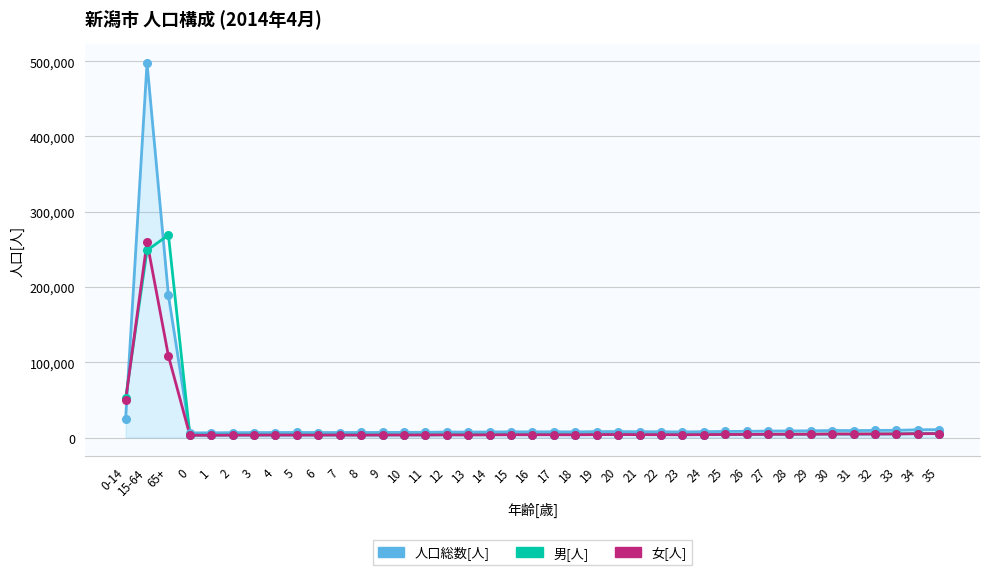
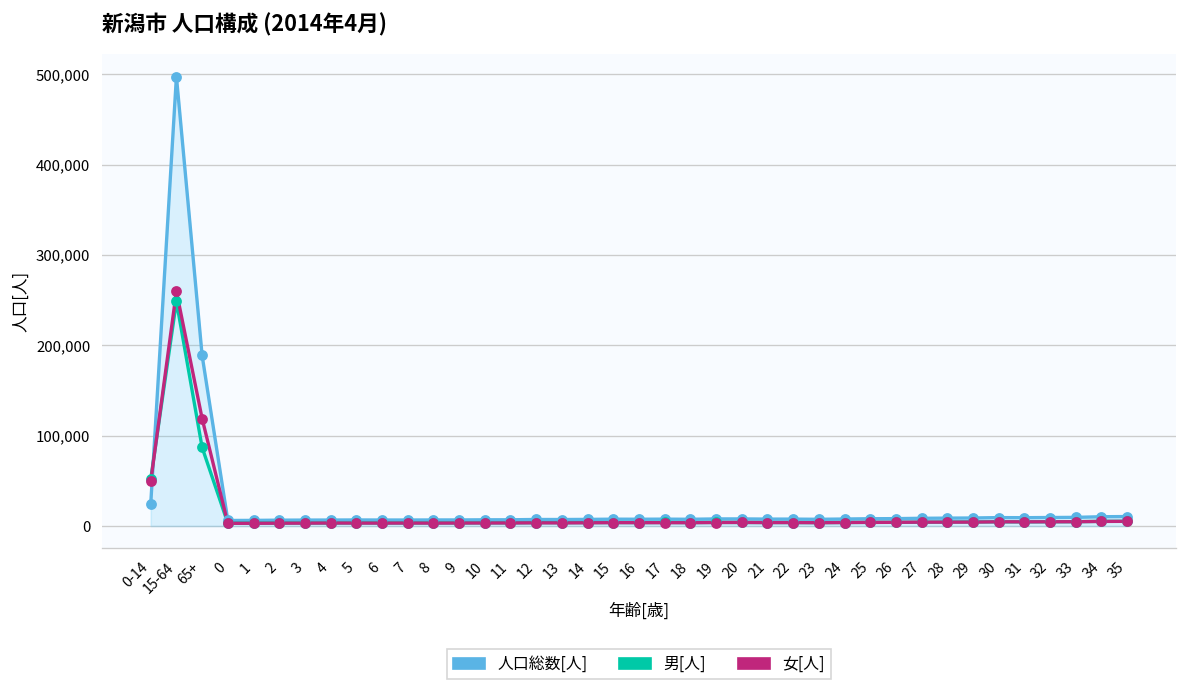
  {
    "人口総数[人]": {
      "0-14": "20,000",
      "15-64": "500,000",
      "65+": "190,000",
      "11": "10,000",
      "12": "10,000",
      "13": "10,000",
      "14": "10,000",
      "15": "10,000",
      "16": "10,000",
      "17": "10,000",
      "18": "10,000",
      "19": "10,000",
      "20": "10,000",
      "21": "10,000",
      "22": "10,000",
      "23": "10,000",
      "24": "10,000",
      "25": "10,000",
      "26": "10,000",
      "27": "10,000",
      "28": "10,000",
      "29": "10,000",
      "30": "10,000",
      "31": "10,000",
      "32": "10,000",
      "33": "10,000",
      "34": "10,000",
      "35": "10,000"
    },
    "男[人]": {
      "15-64": "250,000",
-     "65+": "270,000"
+     "65+": "90,000"
    },
    "女[人]": {
      "15-64": "260,000",
-     "65+": "110,000"
+     "65+": "120,000"
    }
  }
